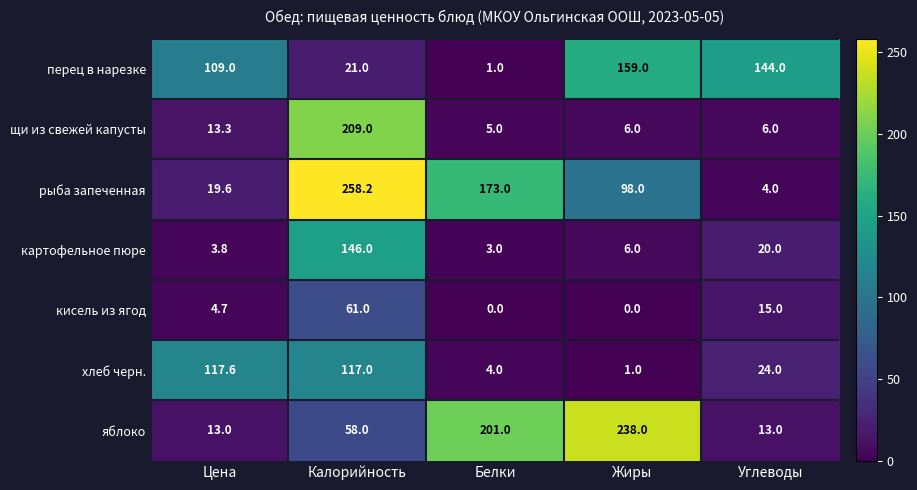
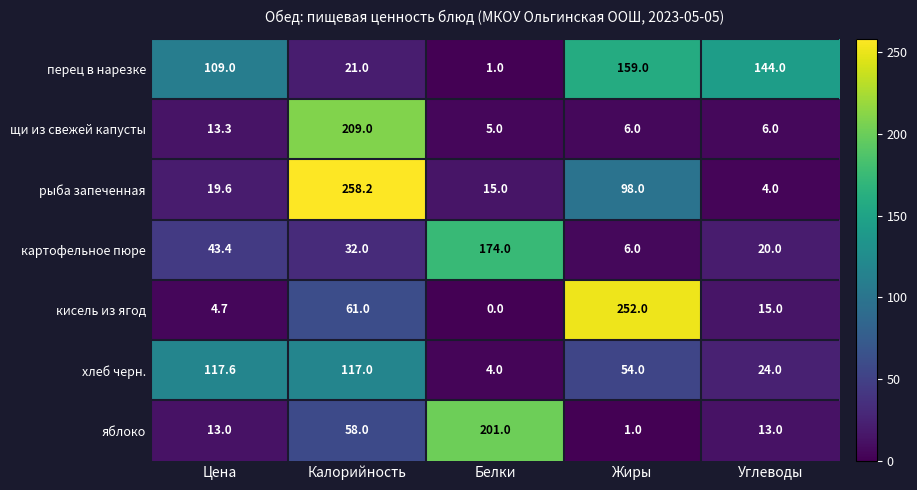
  {
    "перец в нарезке": {
      "Цена": 109.0,
      "Калорийность": 21.0,
      "Белки": 1.0,
      "Жиры": 159.0,
      "Углеводы": 144.0
    },
    "щи из свежей капусты": {
      "Цена": 13.3,
      "Калорийность": 209.0,
      "Белки": 5.0,
      "Жиры": 6.0,
      "Углеводы": 6.0
    },
    "рыба запеченная": {
      "Цена": 19.6,
      "Калорийность": 258.2,
-     "Белки": 173.0,
+     "Белки": 15.0,
      "Жиры": 98.0,
      "Углеводы": 4.0
    },
    "картофельное пюре": {
-     "Цена": 3.8,
-     "Калорийность": 146.0,
-     "Белки": 3.0,
+     "Цена": 43.4,
+     "Калорийность": 32.0,
+     "Белки": 174.0,
      "Жиры": 6.0,
      "Углеводы": 20.0
    },
    "кисель из ягод": {
      "Цена": 4.7,
      "Калорийность": 61.0,
      "Белки": 0.0,
-     "Жиры": 0.0,
+     "Жиры": 252.0,
      "Углеводы": 15.0
    },
    "хлеб черн.": {
      "Цена": 117.6,
      "Калорийность": 117.0,
      "Белки": 4.0,
-     "Жиры": 1.0,
+     "Жиры": 54.0,
      "Углеводы": 24.0
    },
    "яблоко": {
      "Цена": 13.0,
      "Калорийность": 58.0,
      "Белки": 201.0,
-     "Жиры": 238.0,
+     "Жиры": 1.0,
      "Углеводы": 13.0
    }
  }
